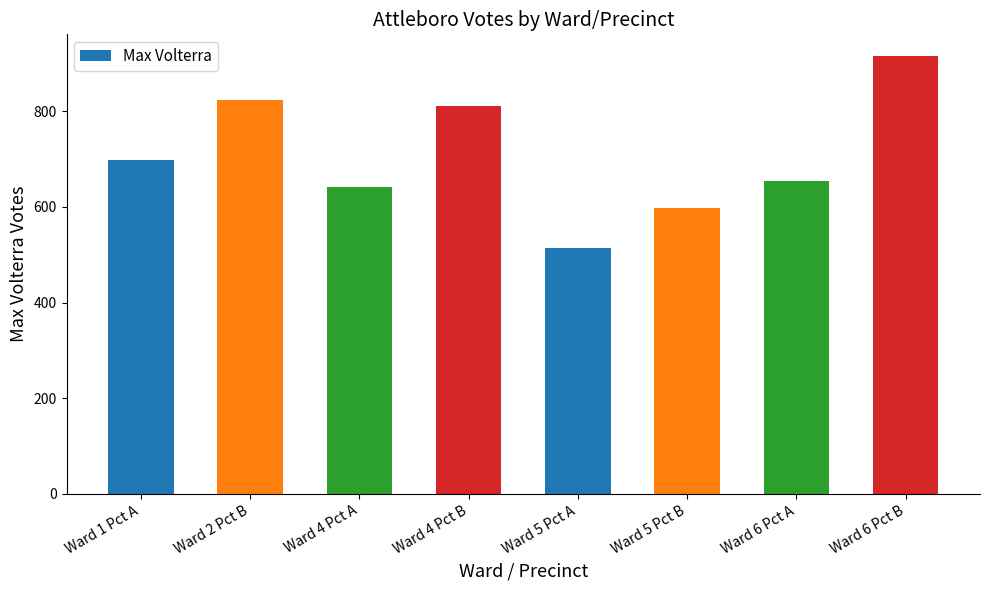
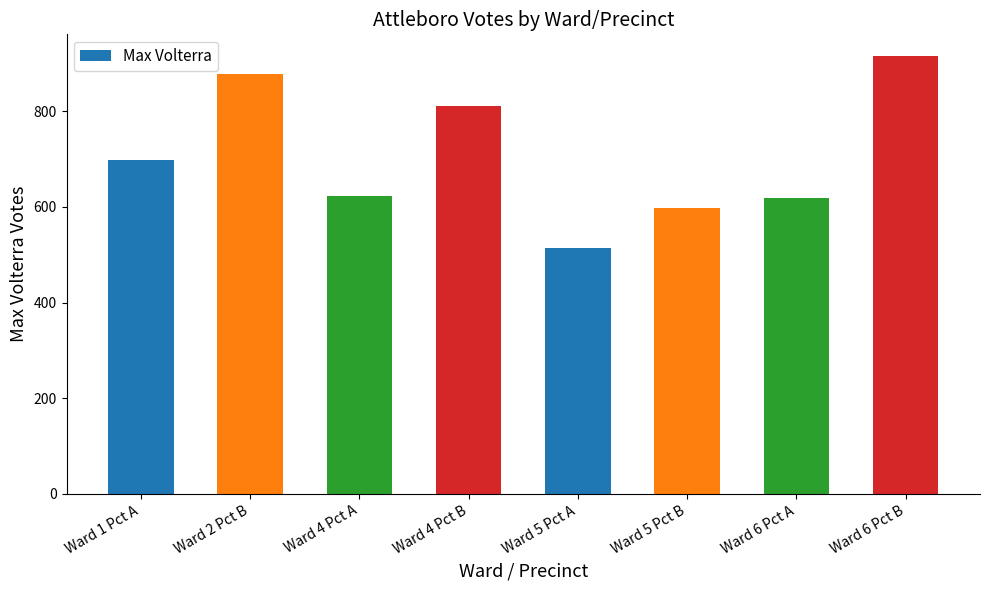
  {
    "Ward 1 Pct A": 700,
-   "Ward 2 Pct B": 820,
-   "Ward 4 Pct A": 640,
+   "Ward 2 Pct B": 880,
+   "Ward 4 Pct A": 620,
    "Ward 4 Pct B": 810,
    "Ward 5 Pct A": 510,
    "Ward 5 Pct B": 600,
-   "Ward 6 Pct A": 660,
+   "Ward 6 Pct A": 620,
    "Ward 6 Pct B": 920
  }
